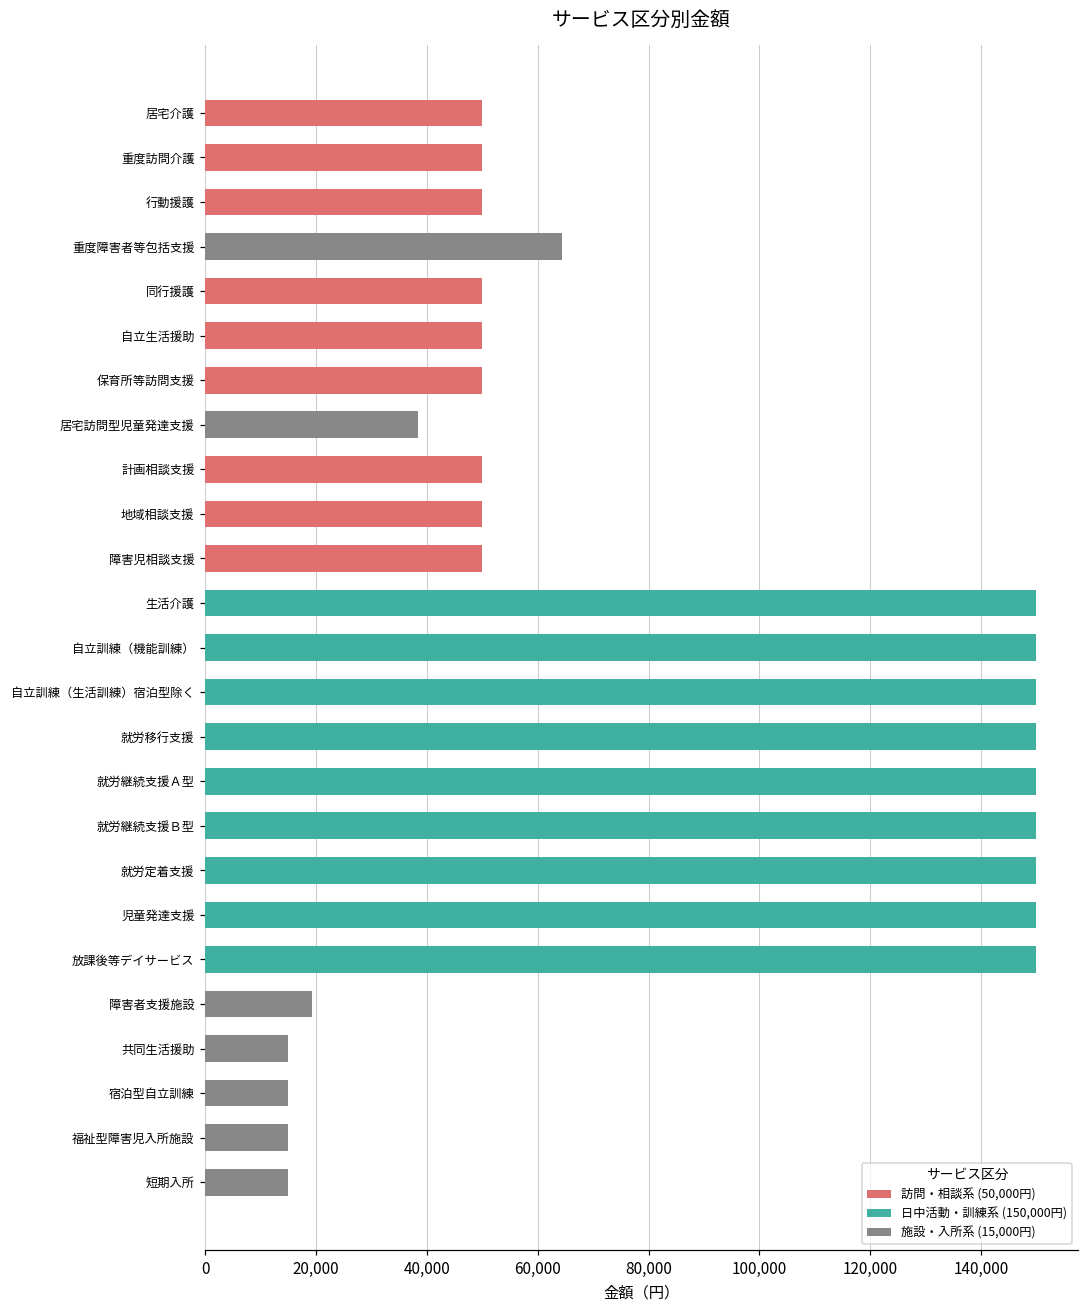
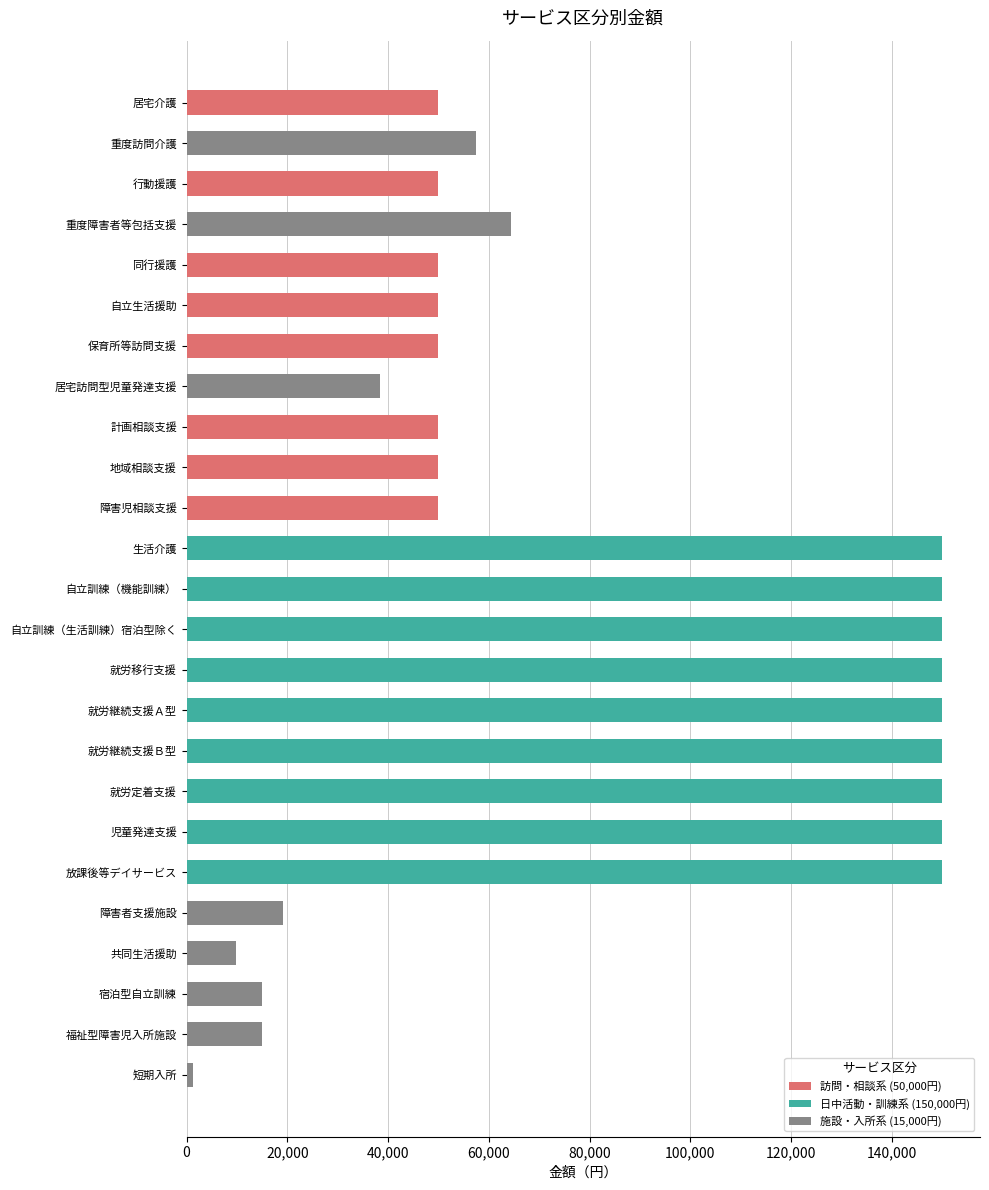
  {
    "居宅介護": "50,000",
-   "重度訪問介護": "50,000",
+   "重度訪問介護": "57,000",
    "行動援護": "50,000",
    "重度障害者等包括支援": "64,000",
    "同行援護": "50,000",
    "自立生活援助": "50,000",
    "保育所等訪問支援": "50,000",
    "居宅訪問型児童発達支援": "38,000",
    "計画相談支援": "50,000",
    "地域相談支援": "50,000",
    "障害児相談支援": "50,000",
    "生活介護": "150,000",
    "自立訓練（機能訓練）": "150,000",
    "自立訓練（生活訓練）宿泊型除く": "150,000",
    "就労移行支援": "150,000",
    "就労継続支援Ａ型": "150,000",
    "就労継続支援Ｂ型": "150,000",
    "就労定着支援": "150,000",
    "児童発達支援": "150,000",
    "放課後等デイサービス": "150,000",
    "障害者支援施設": "19,000",
-   "共同生活援助": "15,000",
+   "共同生活援助": "10,000",
    "宿泊型自立訓練": "15,000",
    "福祉型障害児入所施設": "15,000",
-   "短期入所": "15,000"
+   "短期入所": "1,000"
  }
